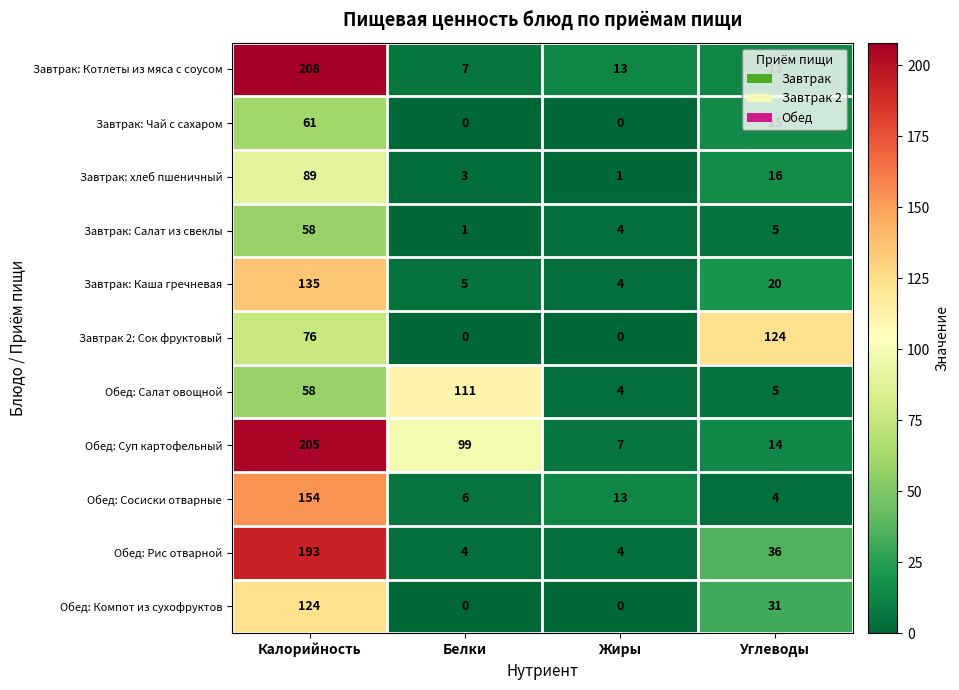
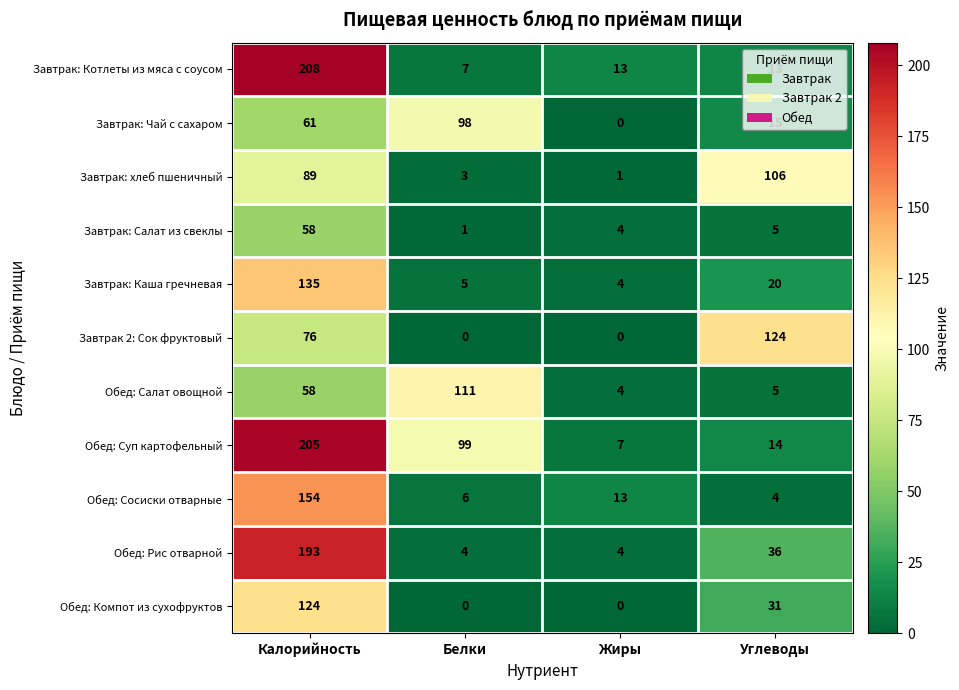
  {
    "Завтрак: Котлеты из мяса с соусом": {
      "Калорийность": 208,
      "Белки": 7,
      "Жиры": 13
    },
    "Завтрак: Чай с сахаром": {
      "Калорийность": 61,
-     "Белки": 0,
+     "Белки": 98,
      "Жиры": 0
    },
    "Завтрак: хлеб пшеничный": {
      "Калорийность": 89,
      "Белки": 3,
      "Жиры": 1,
-     "Углеводы": 16
+     "Углеводы": 106
    },
    "Завтрак: Салат из свеклы": {
      "Калорийность": 58,
      "Белки": 1,
      "Жиры": 4,
      "Углеводы": 5
    },
    "Завтрак: Каша гречневая": {
      "Калорийность": 135,
      "Белки": 5,
      "Жиры": 4,
      "Углеводы": 20
    },
    "Завтрак 2: Сок фруктовый": {
      "Калорийность": 76,
      "Белки": 0,
      "Жиры": 0,
      "Углеводы": 124
    },
    "Обед: Салат овощной": {
      "Калорийность": 58,
      "Белки": 111,
      "Жиры": 4,
      "Углеводы": 5
    },
    "Обед: Суп картофельный": {
      "Калорийность": 205,
      "Белки": 99,
      "Жиры": 7,
      "Углеводы": 14
    },
    "Обед: Сосиски отварные": {
      "Калорийность": 154,
      "Белки": 6,
      "Жиры": 13,
      "Углеводы": 4
    },
    "Обед: Рис отварной": {
      "Калорийность": 193,
      "Белки": 4,
      "Жиры": 4,
      "Углеводы": 36
    },
    "Обед: Компот из сухофруктов": {
      "Калорийность": 124,
      "Белки": 0,
      "Жиры": 0,
      "Углеводы": 31
    }
  }
